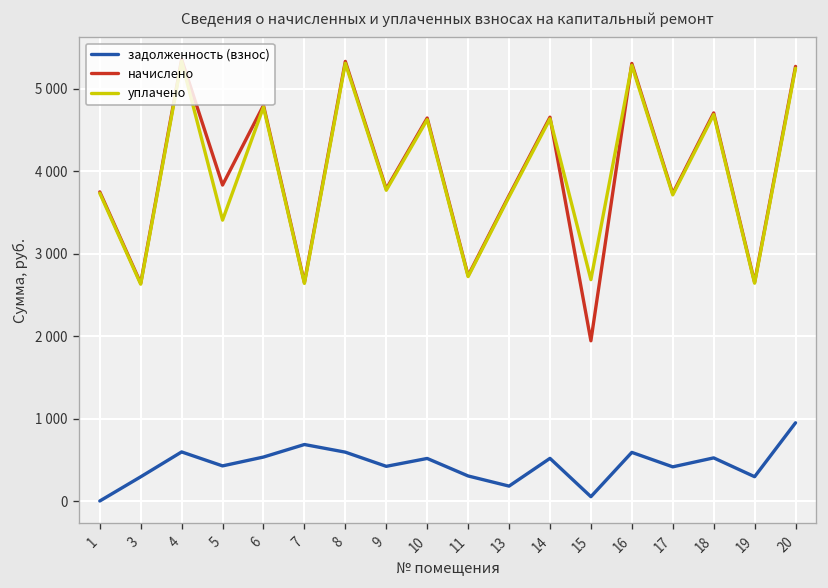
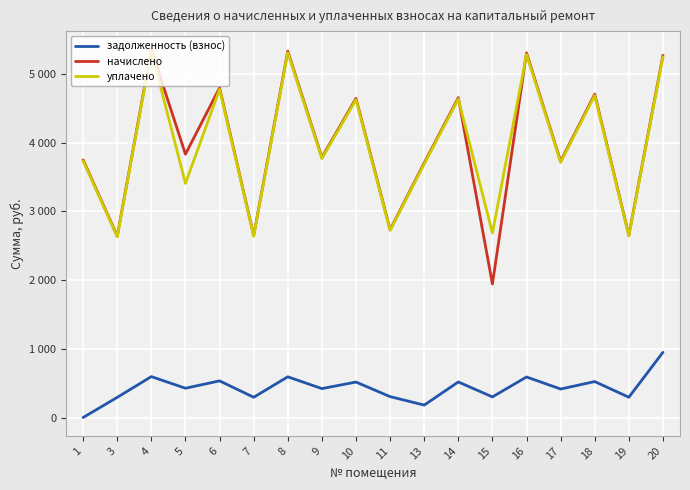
  {
    "задолженность (взнос)": {
      "1": 0,
      "3": 300,
      "4": 600,
      "5": 400,
      "6": 500,
-     "7": 700,
+     "7": 300,
      "8": 600,
      "9": 400,
      "10": 500,
      "11": 300,
      "13": 200,
      "14": 500,
-     "15": 100,
+     "15": 300,
      "16": 600,
      "17": 400,
      "18": 500,
      "19": 300,
      "20": 900
    },
    "начислено": {
      "5": 3800,
      "15": 1900
    },
    "уплачено": {
      "5": 3400,
      "15": 2700
    }
  }
